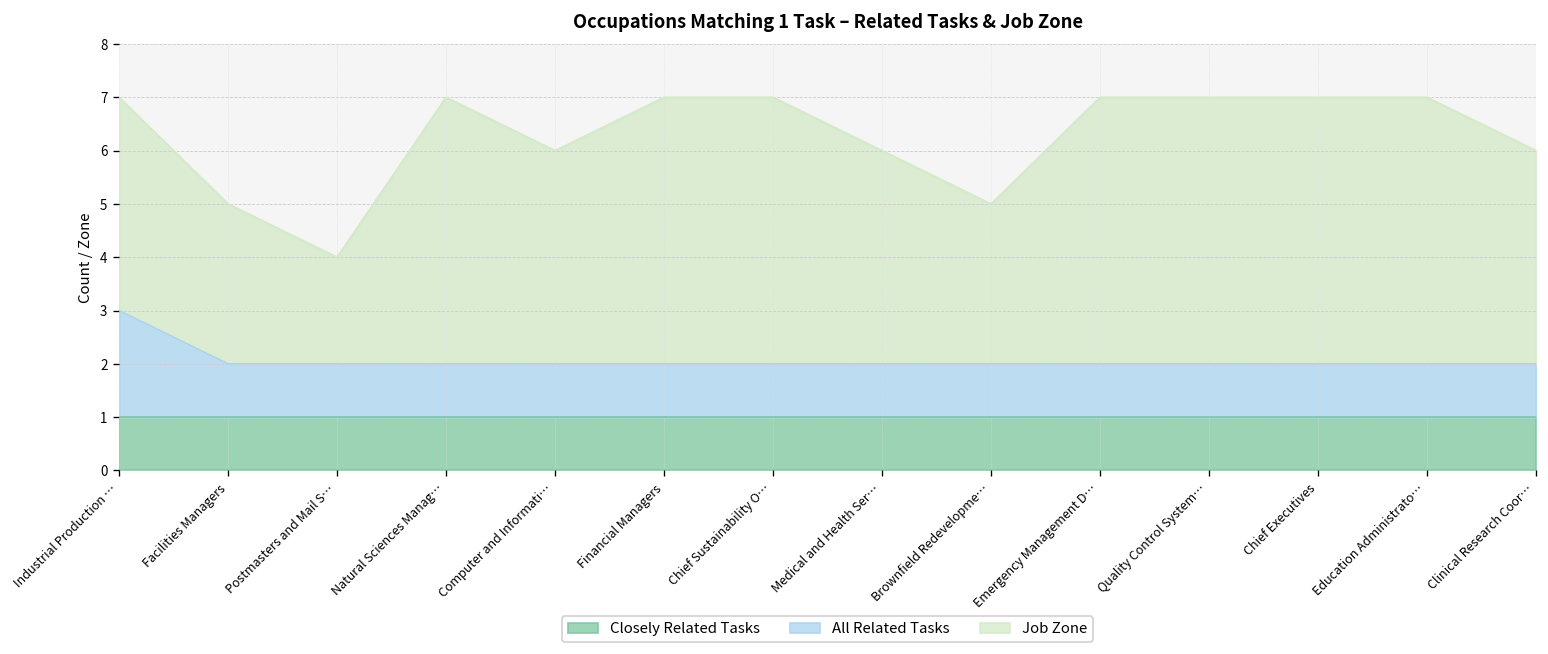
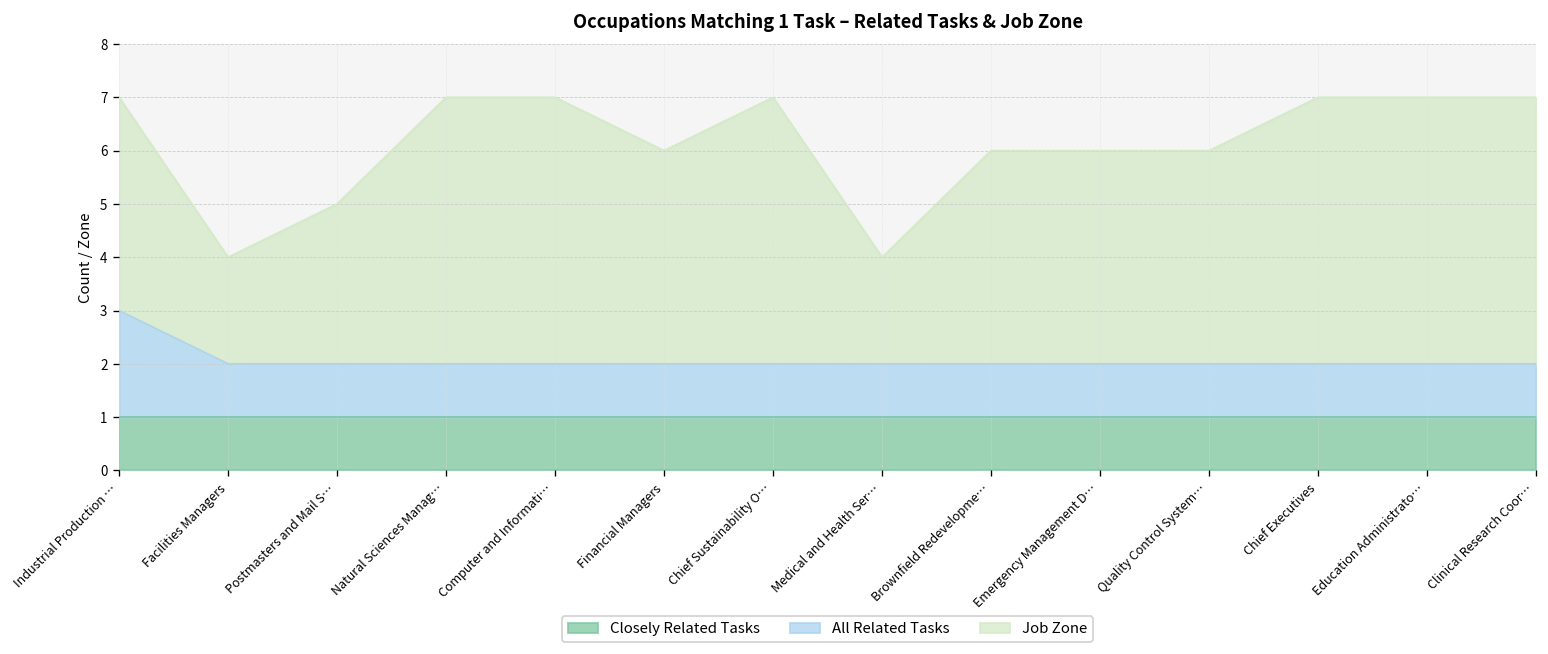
  {
    "Closely Related Tasks": {
      "Industrial Production …": 1,
      "Facilities Managers": 1,
      "Postmasters and Mail S…": 1,
      "Natural Sciences Manag…": 1,
      "Computer and Informati…": 1,
      "Financial Managers": 1,
      "Chief Sustainability O…": 1,
      "Medical and Health Ser…": 1,
      "Brownfield Redevelopme…": 1,
      "Emergency Management D…": 1,
      "Quality Control System…": 1,
      "Chief Executives": 1,
      "Education Administrato…": 1,
      "Clinical Research Coor…": 1
    },
    "All Related Tasks": {
      "Industrial Production …": 3,
      "Facilities Managers": 2,
      "Postmasters and Mail S…": 2,
      "Natural Sciences Manag…": 2,
      "Computer and Informati…": 2,
      "Financial Managers": 2,
      "Chief Sustainability O…": 2,
      "Medical and Health Ser…": 2,
      "Brownfield Redevelopme…": 2,
      "Emergency Management D…": 2,
      "Quality Control System…": 2,
      "Chief Executives": 2,
      "Education Administrato…": 2,
      "Clinical Research Coor…": 2
    },
    "Job Zone": {
      "Industrial Production …": 4,
-     "Facilities Managers": 3,
-     "Postmasters and Mail S…": 2,
+     "Facilities Managers": 2,
+     "Postmasters and Mail S…": 3,
      "Natural Sciences Manag…": 5,
-     "Computer and Informati…": 4,
-     "Financial Managers": 5,
+     "Computer and Informati…": 5,
+     "Financial Managers": 4,
      "Chief Sustainability O…": 5,
-     "Medical and Health Ser…": 4,
-     "Brownfield Redevelopme…": 3,
-     "Emergency Management D…": 5,
-     "Quality Control System…": 5,
+     "Medical and Health Ser…": 2,
+     "Brownfield Redevelopme…": 4,
+     "Emergency Management D…": 4,
+     "Quality Control System…": 4,
      "Chief Executives": 5,
      "Education Administrato…": 5,
-     "Clinical Research Coor…": 4
+     "Clinical Research Coor…": 5
    }
  }
